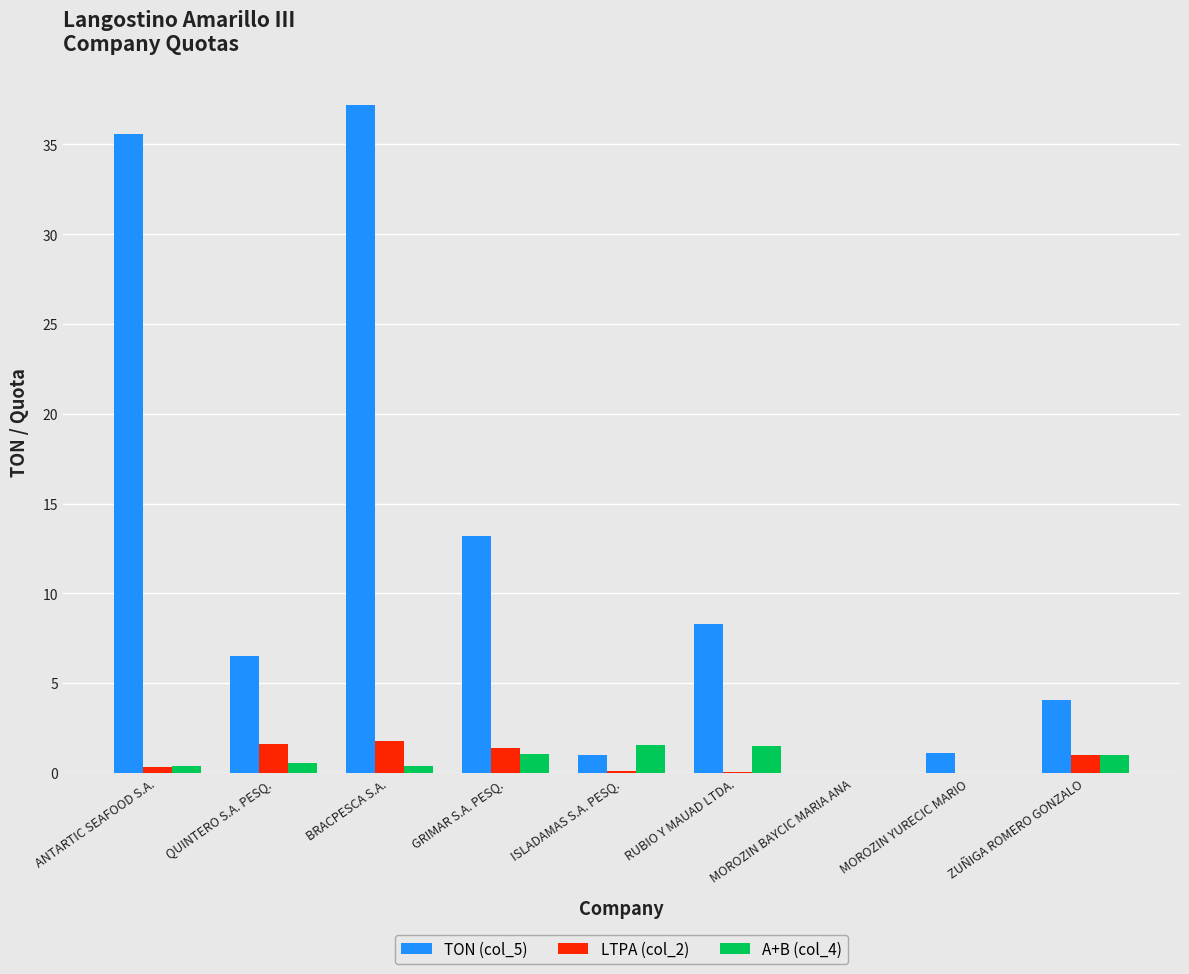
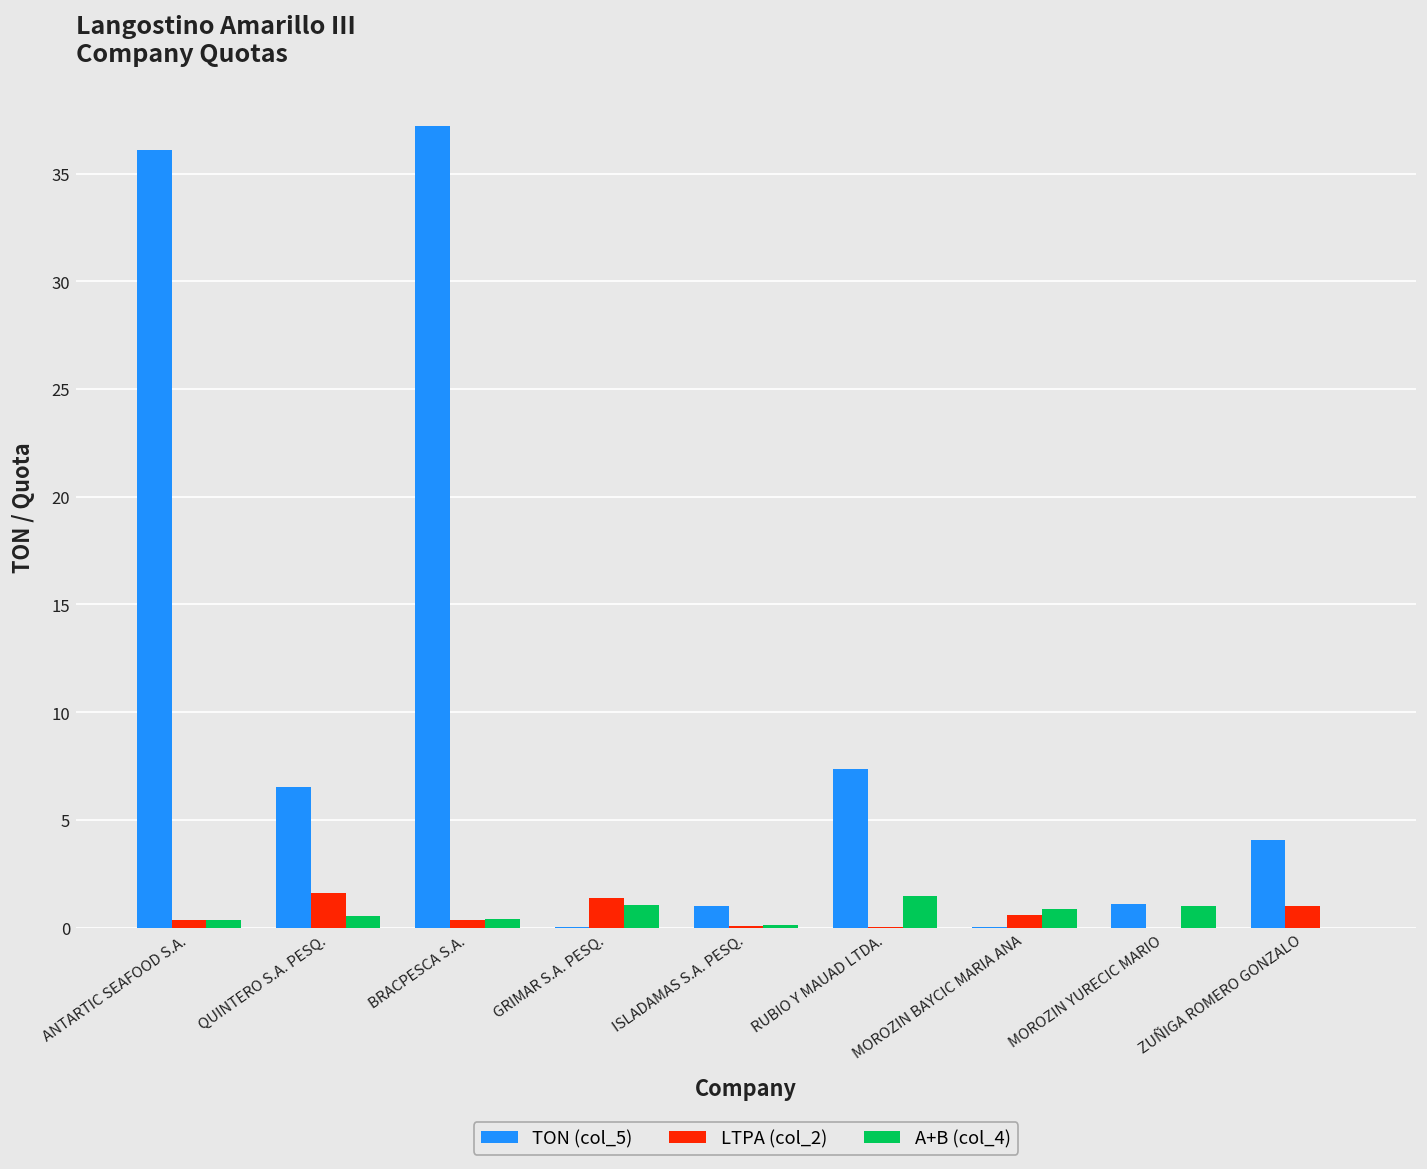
  {
    "TON (col_5)": {
-     "ANTARTIC SEAFOOD S.A.": 35.6,
+     "ANTARTIC SEAFOOD S.A.": 36.1,
      "QUINTERO S.A. PESQ.": 6.5,
      "BRACPESCA S.A.": 37.2,
-     "GRIMAR S.A. PESQ.": 13.2,
+     "GRIMAR S.A. PESQ.": 0.0,
      "ISLADAMAS S.A. PESQ.": 1.0,
-     "RUBIO Y MAUAD LTDA.": 8.3,
+     "RUBIO Y MAUAD LTDA.": 7.4,
      "MOROZIN YURECIC MARIO": 1.1,
      "ZUÑIGA ROMERO GONZALO": 4.1
    },
    "LTPA (col_2)": {
      "ANTARTIC SEAFOOD S.A.": 0.3,
      "QUINTERO S.A. PESQ.": 1.6,
-     "BRACPESCA S.A.": 1.8,
+     "BRACPESCA S.A.": 0.3,
      "GRIMAR S.A. PESQ.": 1.4,
-     "MOROZIN BAYCIC MARIA ANA": 0.0,
+     "MOROZIN BAYCIC MARIA ANA": 0.6,
      "ZUÑIGA ROMERO GONZALO": 1.0
    },
    "A+B (col_4)": {
      "ANTARTIC SEAFOOD S.A.": 0.4,
      "QUINTERO S.A. PESQ.": 0.5,
      "BRACPESCA S.A.": 0.4,
      "GRIMAR S.A. PESQ.": 1.0,
-     "ISLADAMAS S.A. PESQ.": 1.6,
+     "ISLADAMAS S.A. PESQ.": 0.1,
      "RUBIO Y MAUAD LTDA.": 1.5,
-     "MOROZIN BAYCIC MARIA ANA": 0.0,
-     "MOROZIN YURECIC MARIO": 0,
-     "ZUÑIGA ROMERO GONZALO": 1
+     "MOROZIN BAYCIC MARIA ANA": 0.9,
+     "MOROZIN YURECIC MARIO": 1,
+     "ZUÑIGA ROMERO GONZALO": 0
    }
  }
